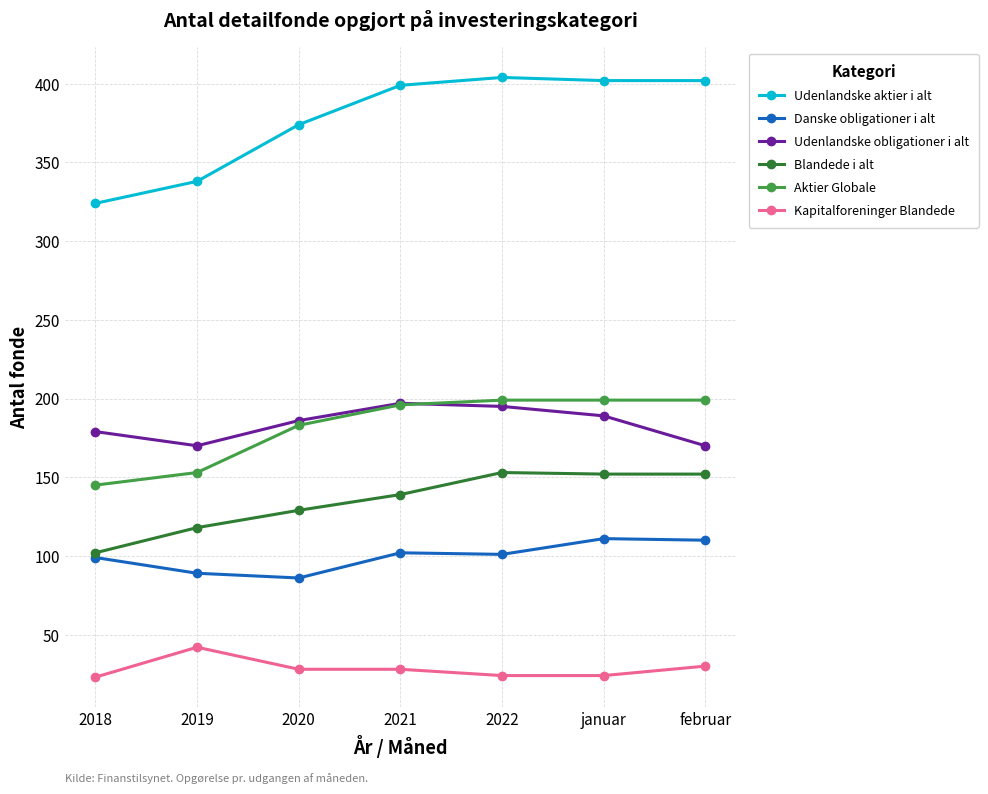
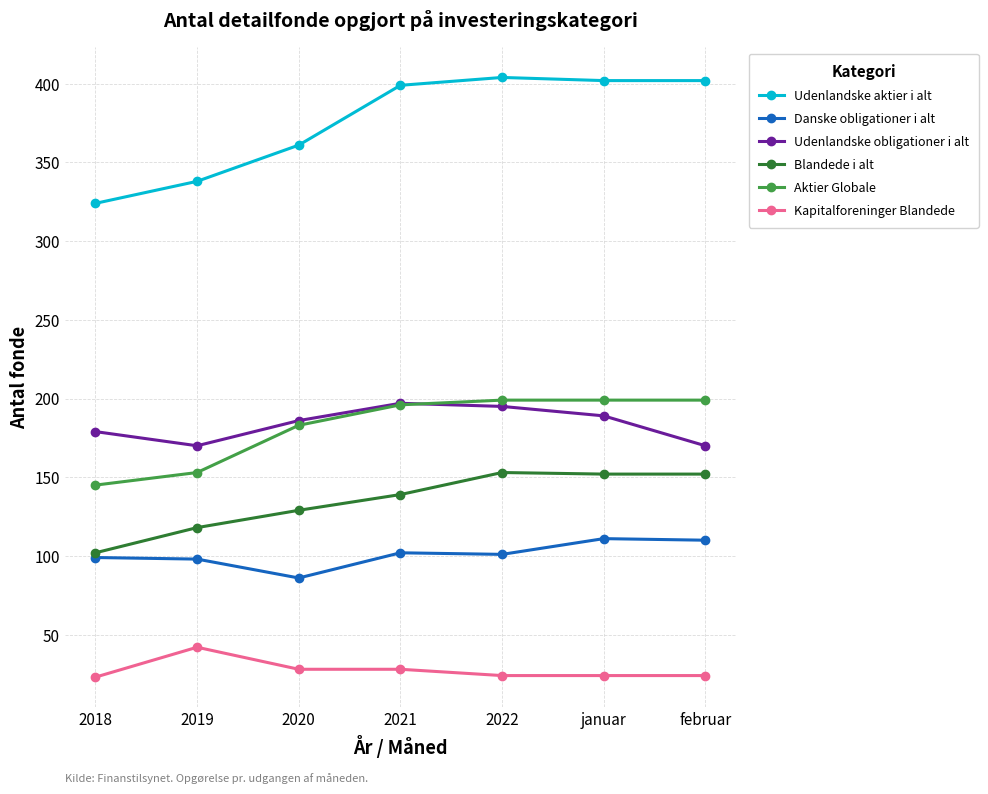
  {
    "Udenlandske aktier i alt": {
      "2018": 324,
      "2019": 338,
-     "2020": 374,
+     "2020": 361,
      "2021": 399,
      "2022": 404,
      "januar": 402,
      "februar": 402
    },
    "Danske obligationer i alt": {
      "2018": 99,
-     "2019": 89,
+     "2019": 98,
      "2020": 86,
      "2021": 102,
      "2022": 101,
      "januar": 111,
      "februar": 110
    },
    "Udenlandske obligationer i alt": {
      "2018": 179,
      "2019": 170,
      "2020": 186,
      "2022": 195,
      "januar": 189,
      "februar": 170
    },
    "Kapitalforeninger Blandede": {
      "2018": 23,
      "2019": 42,
      "2020": 28,
      "2021": 28,
      "2022": 24,
      "januar": 24,
-     "februar": 30
+     "februar": 24
    }
  }
